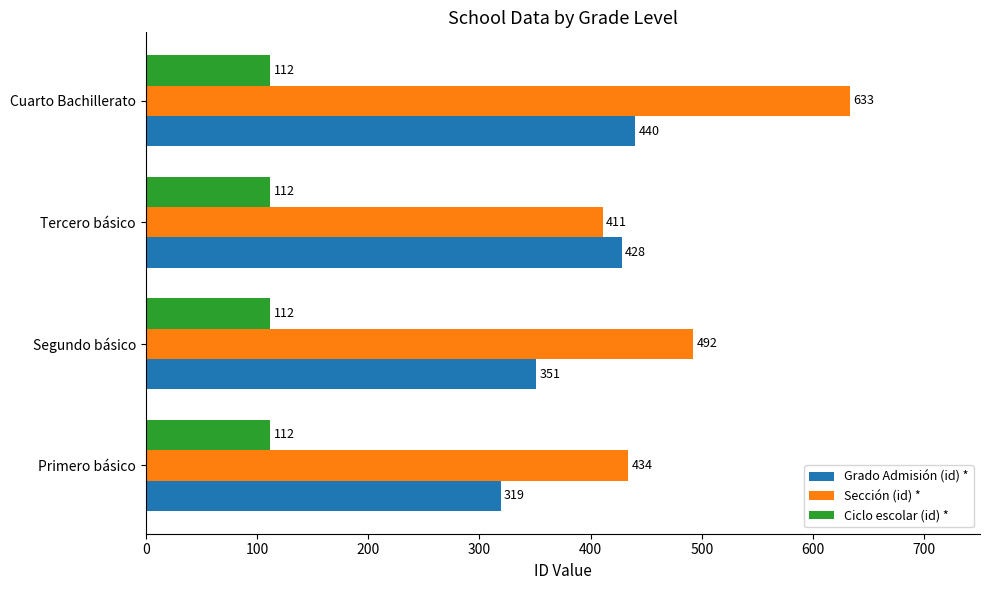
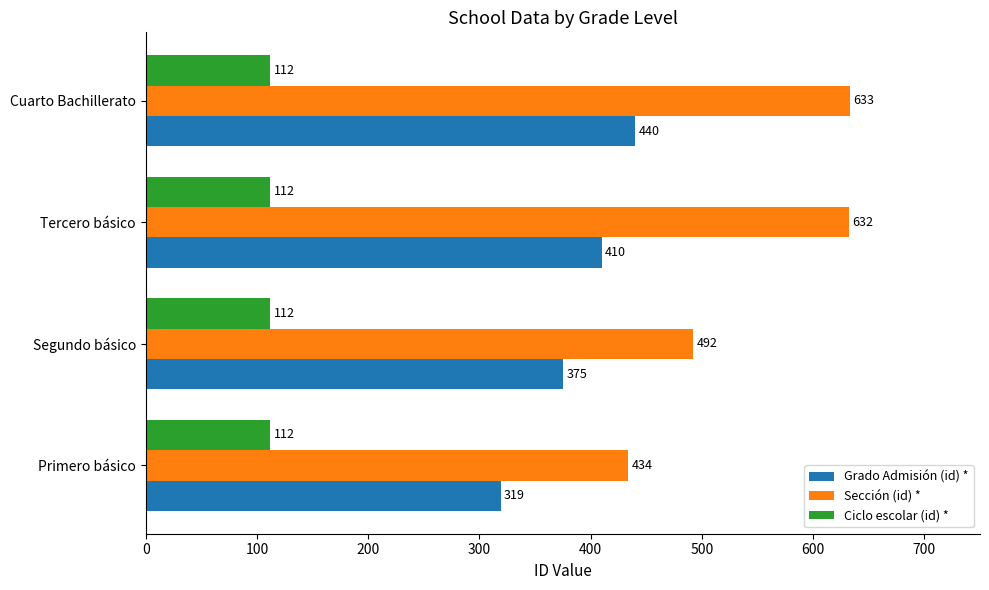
  {
    "Grado Admisión (id) *": {
      "Cuarto Bachillerato": 440,
-     "Tercero básico": 428,
-     "Segundo básico": 351,
+     "Tercero básico": 410,
+     "Segundo básico": 375,
      "Primero básico": 319
    },
    "Sección (id) *": {
      "Cuarto Bachillerato": 633,
-     "Tercero básico": 411,
+     "Tercero básico": 632,
      "Segundo básico": 492,
      "Primero básico": 434
    },
    "Ciclo escolar (id) *": {
      "Cuarto Bachillerato": 112,
      "Tercero básico": 112,
      "Segundo básico": 112,
      "Primero básico": 112
    }
  }
